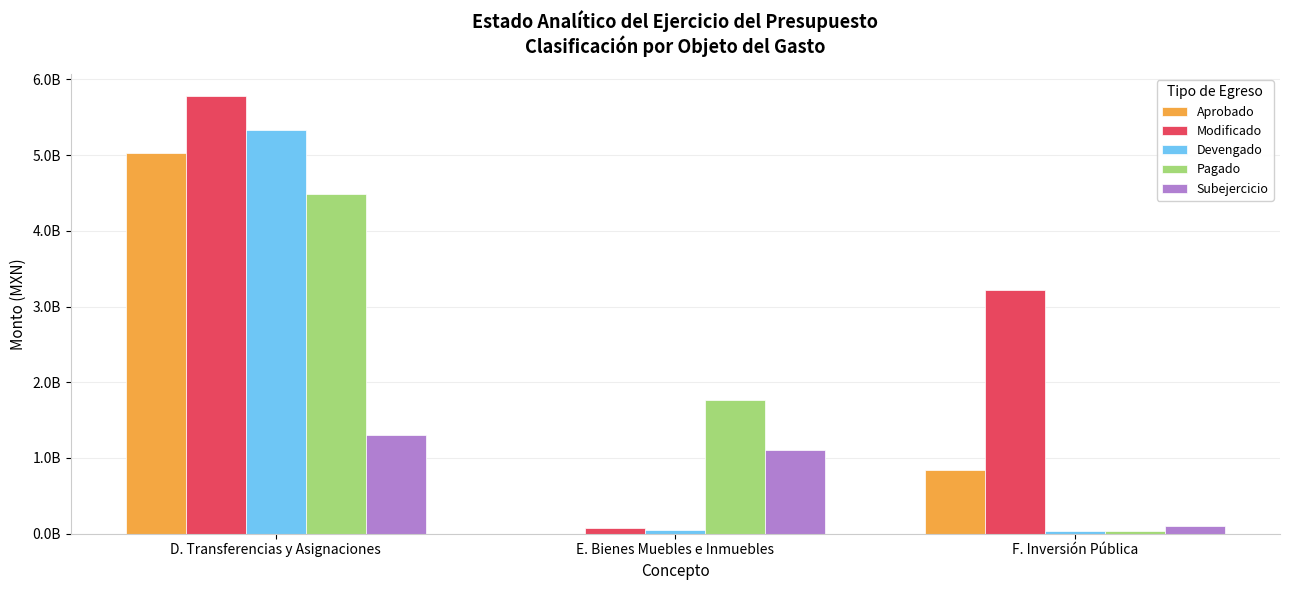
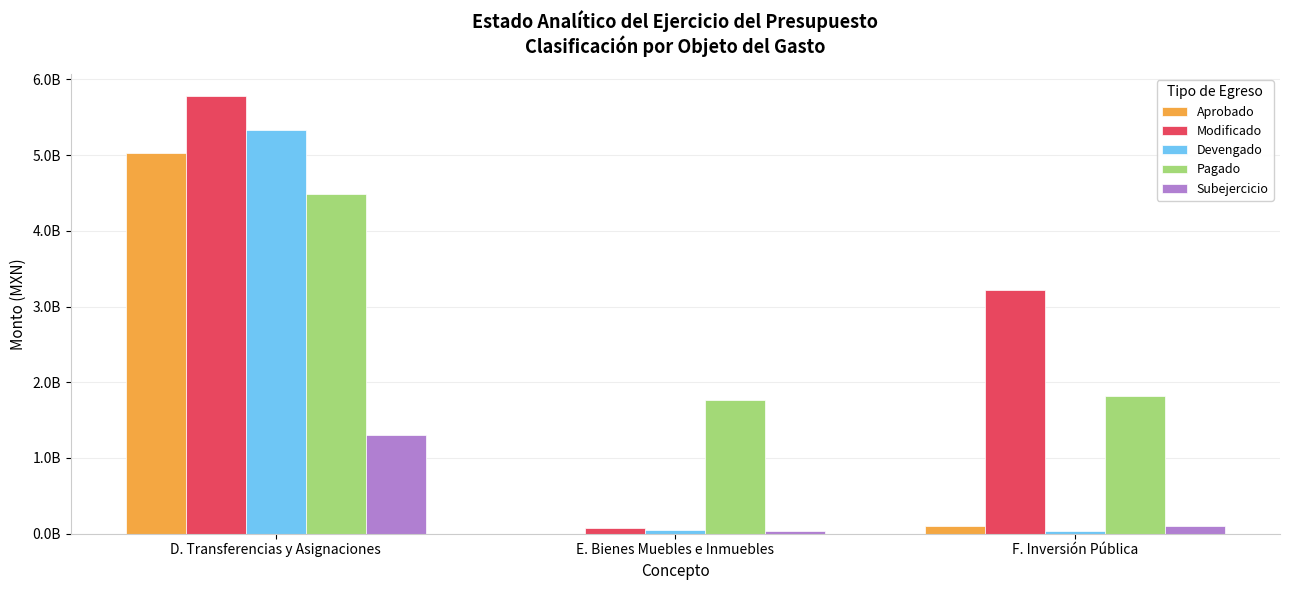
  {
    "Aprobado": {
      "D. Transferencias y Asignaciones": 5000000000,
      "E. Bienes Muebles e Inmuebles": 0,
-     "F. Inversión Pública": 800000000
+     "F. Inversión Pública": 100000000
    },
    "Modificado": {
      "D. Transferencias y Asignaciones": 5800000000,
      "E. Bienes Muebles e Inmuebles": 100000000,
      "F. Inversión Pública": 3200000000
    },
    "Devengado": {
      "D. Transferencias y Asignaciones": 5300000000,
      "E. Bienes Muebles e Inmuebles": 0
    },
    "Pagado": {
      "D. Transferencias y Asignaciones": 4500000000,
      "E. Bienes Muebles e Inmuebles": 1800000000,
-     "F. Inversión Pública": 0
+     "F. Inversión Pública": 1800000000
    },
    "Subejercicio": {
      "D. Transferencias y Asignaciones": 1300000000,
-     "E. Bienes Muebles e Inmuebles": 1100000000,
+     "E. Bienes Muebles e Inmuebles": 0,
      "F. Inversión Pública": 100000000
    }
  }
